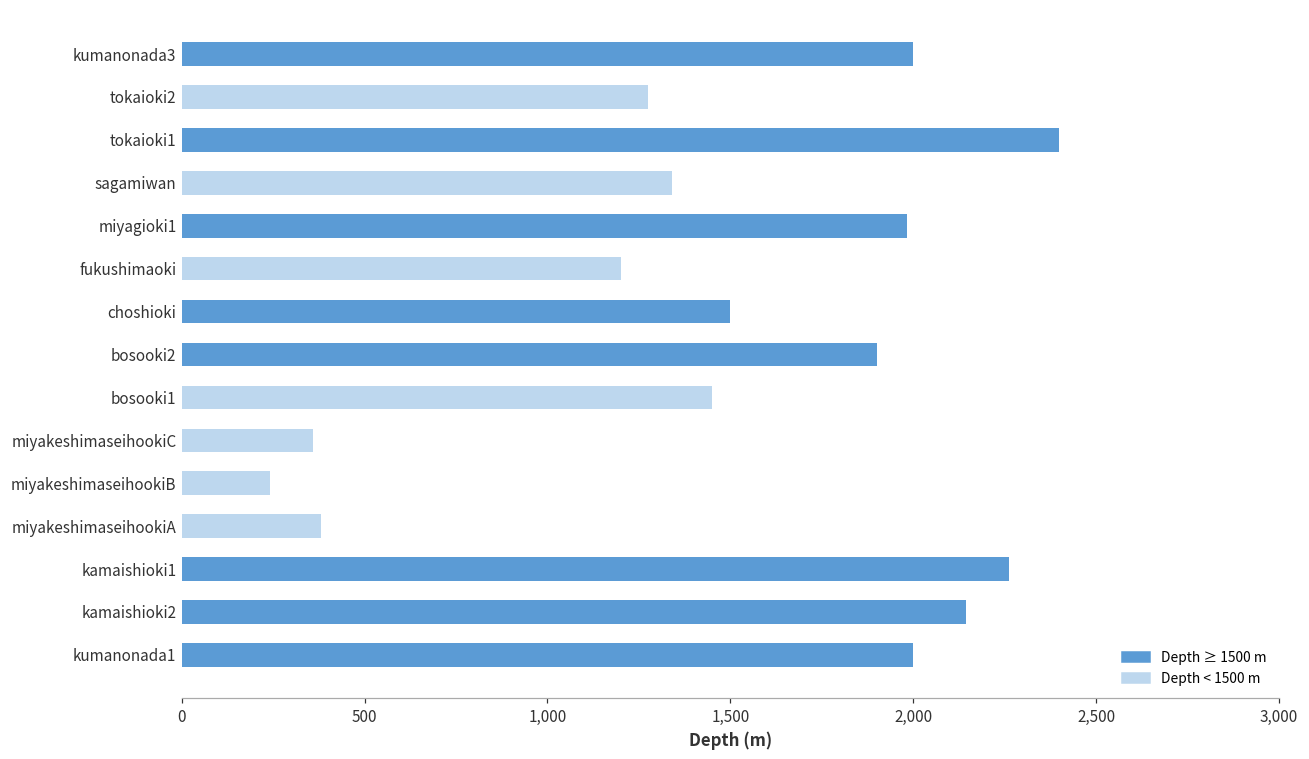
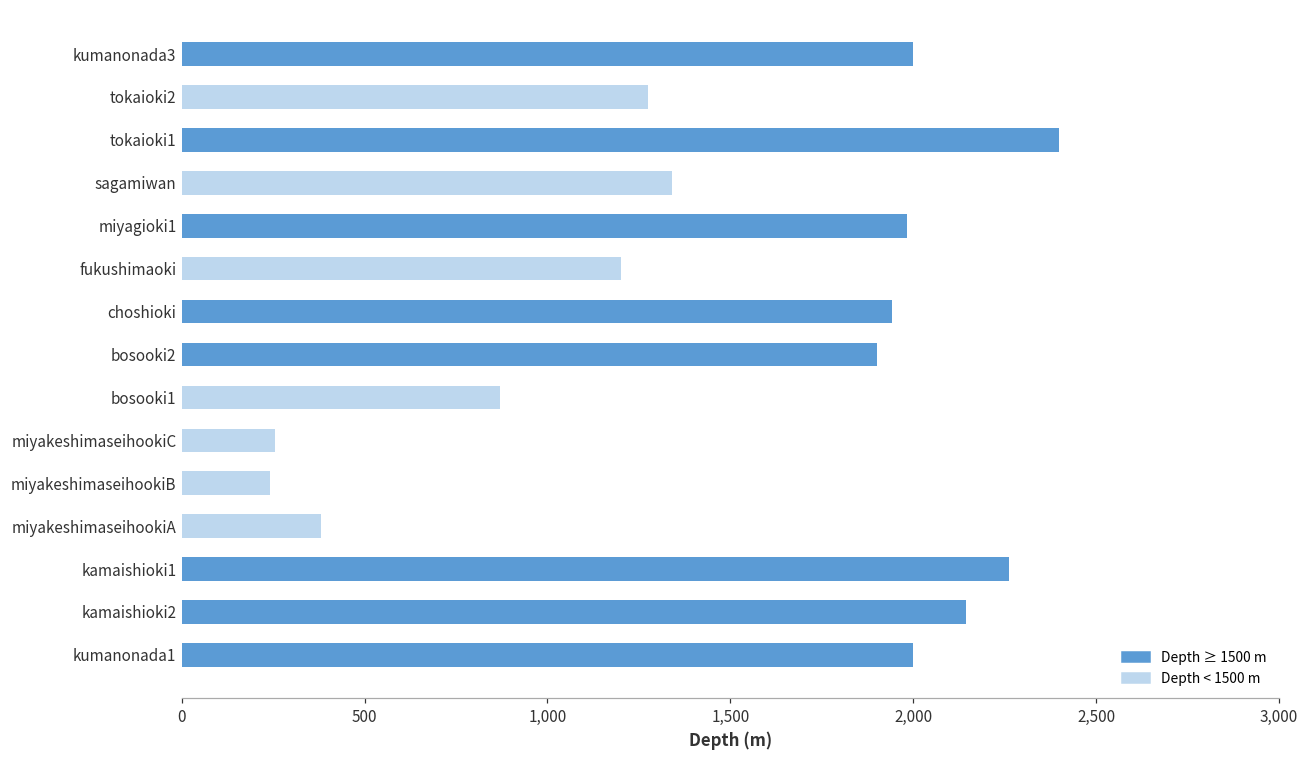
  {
    "kumanonada3": "2,000",
    "tokaioki2": "1,280",
    "tokaioki1": "2,400",
    "sagamiwan": "1,340",
    "miyagioki1": "1,980",
    "fukushimaoki": "1,200",
-   "choshioki": "1,500",
+   "choshioki": "1,940",
    "bosooki2": "1,900",
-   "bosooki1": "1,450",
-   "miyakeshimaseihookiC": "360",
+   "bosooki1": "870",
+   "miyakeshimaseihookiC": "260",
    "miyakeshimaseihookiB": "240",
    "miyakeshimaseihookiA": "380",
    "kamaishioki1": "2,260",
    "kamaishioki2": "2,140",
    "kumanonada1": "2,000"
  }
